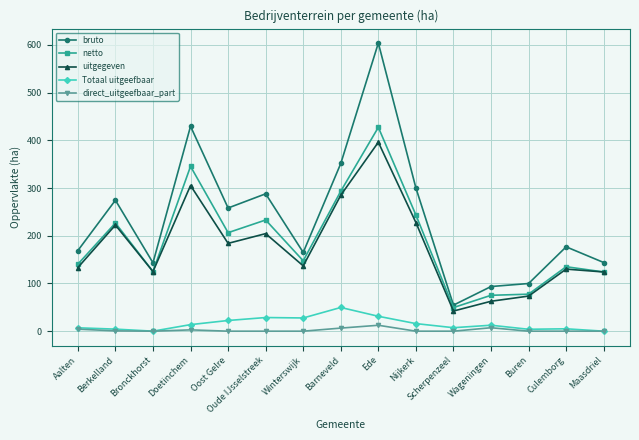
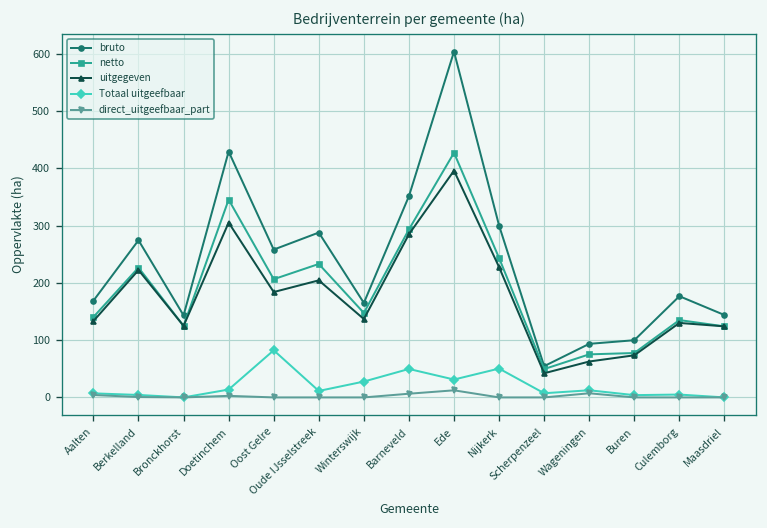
  {
    "Totaal uitgeefbaar": {
      "Doetinchem": 10,
-     "Oost Gelre": 20,
-     "Oude IJsselstreek": 30,
+     "Oost Gelre": 80,
+     "Oude IJsselstreek": 10,
      "Winterswijk": 30,
      "Barneveld": 50,
      "Ede": 30,
-     "Nijkerk": 20,
+     "Nijkerk": 50,
      "Scherpenzeel": 10
    }
  }
